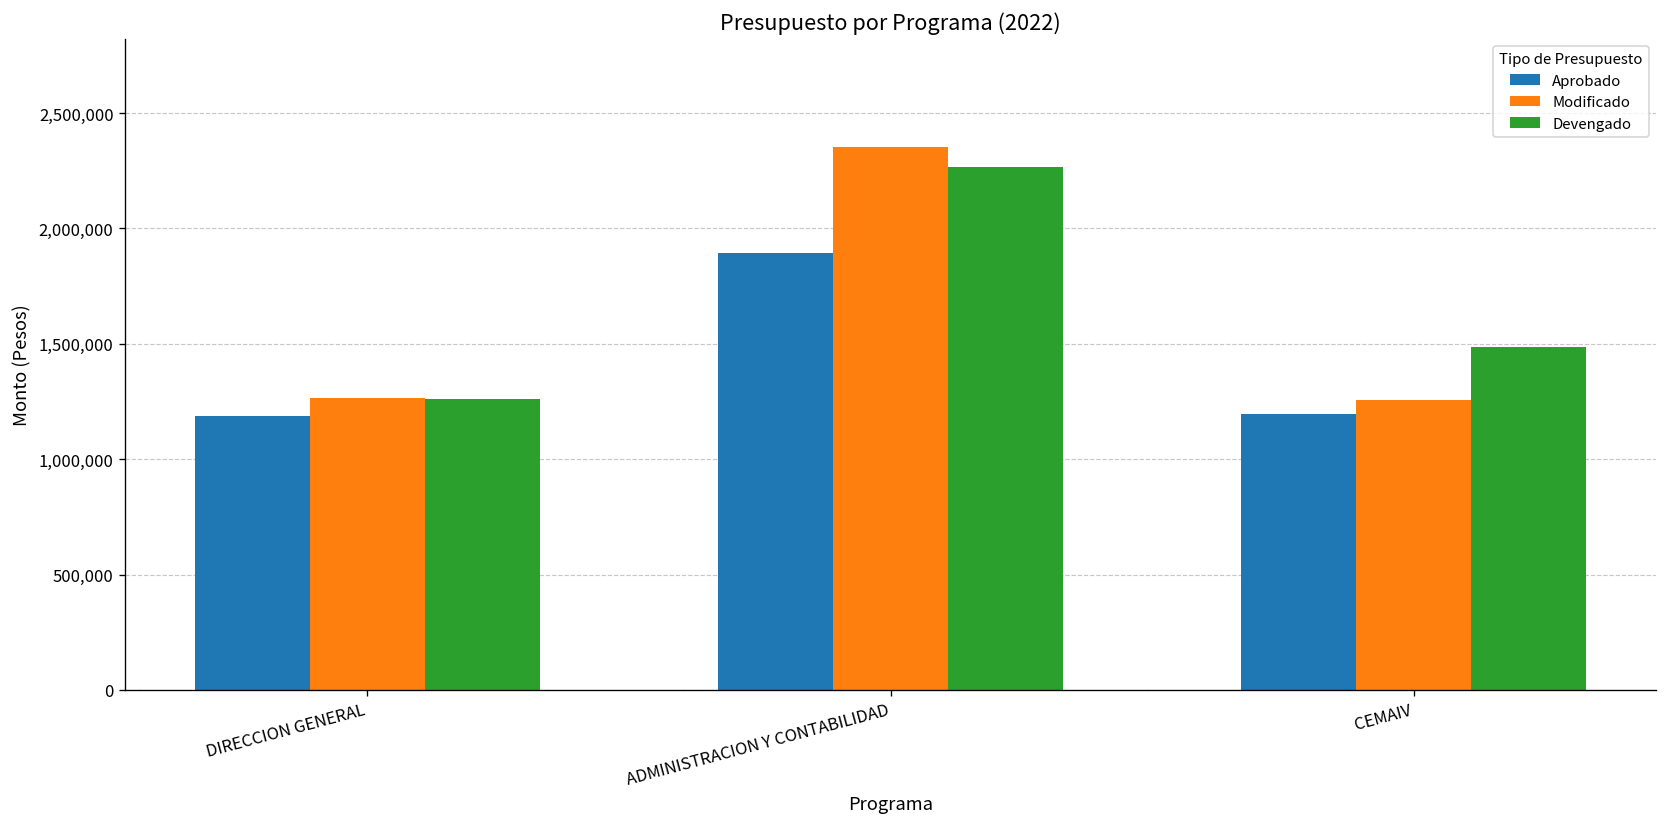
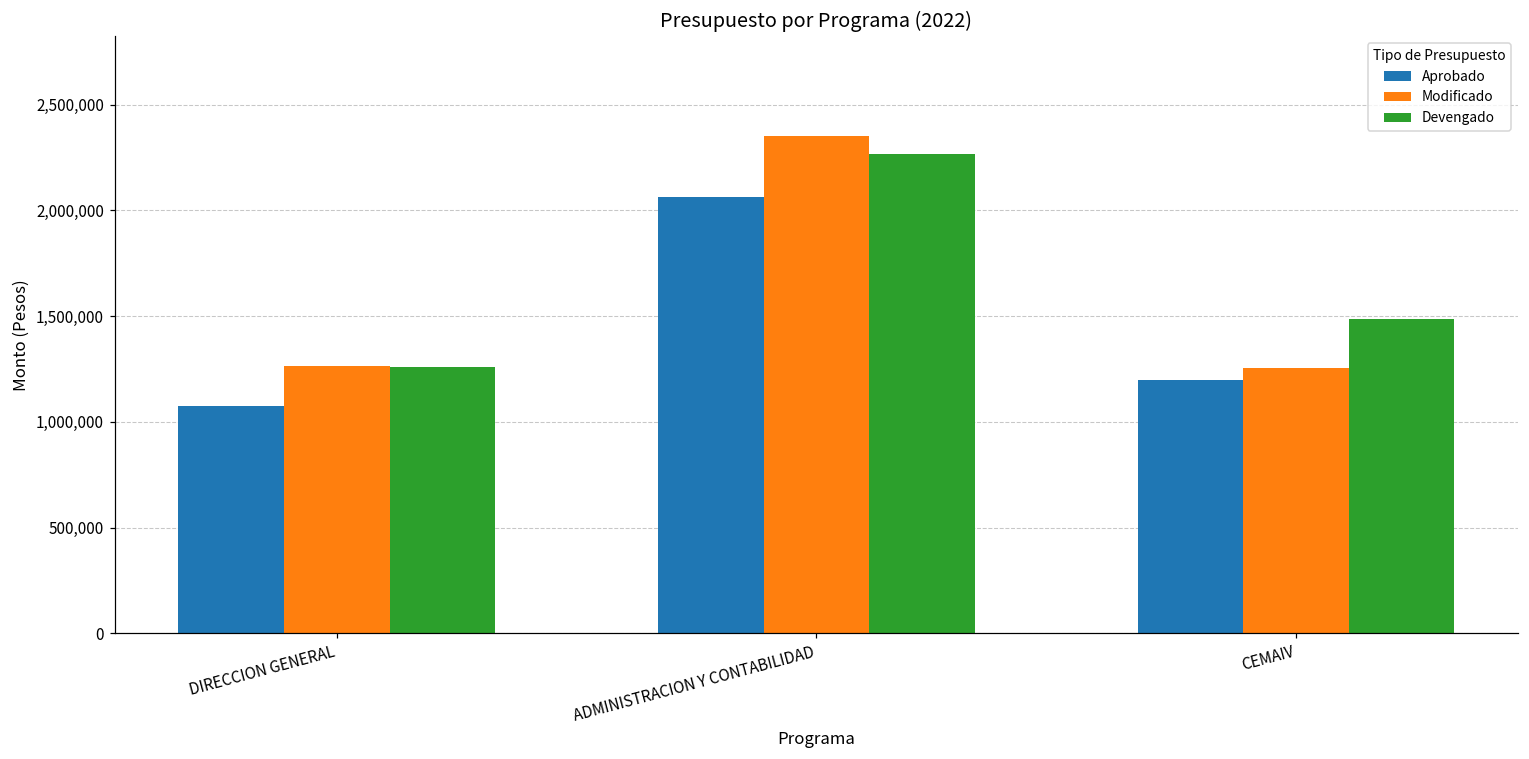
  {
    "Aprobado": {
-     "DIRECCION GENERAL": "1,190,000",
-     "ADMINISTRACION Y CONTABILIDAD": "1,890,000",
+     "DIRECCION GENERAL": "1,080,000",
+     "ADMINISTRACION Y CONTABILIDAD": "2,060,000",
      "CEMAIV": "1,200,000"
    },
    "Modificado": {
      "DIRECCION GENERAL": "1,260,000",
      "ADMINISTRACION Y CONTABILIDAD": "2,350,000",
      "CEMAIV": "1,250,000"
    },
    "Devengado": {
      "DIRECCION GENERAL": "1,260,000",
      "ADMINISTRACION Y CONTABILIDAD": "2,270,000",
      "CEMAIV": "1,490,000"
    }
  }
